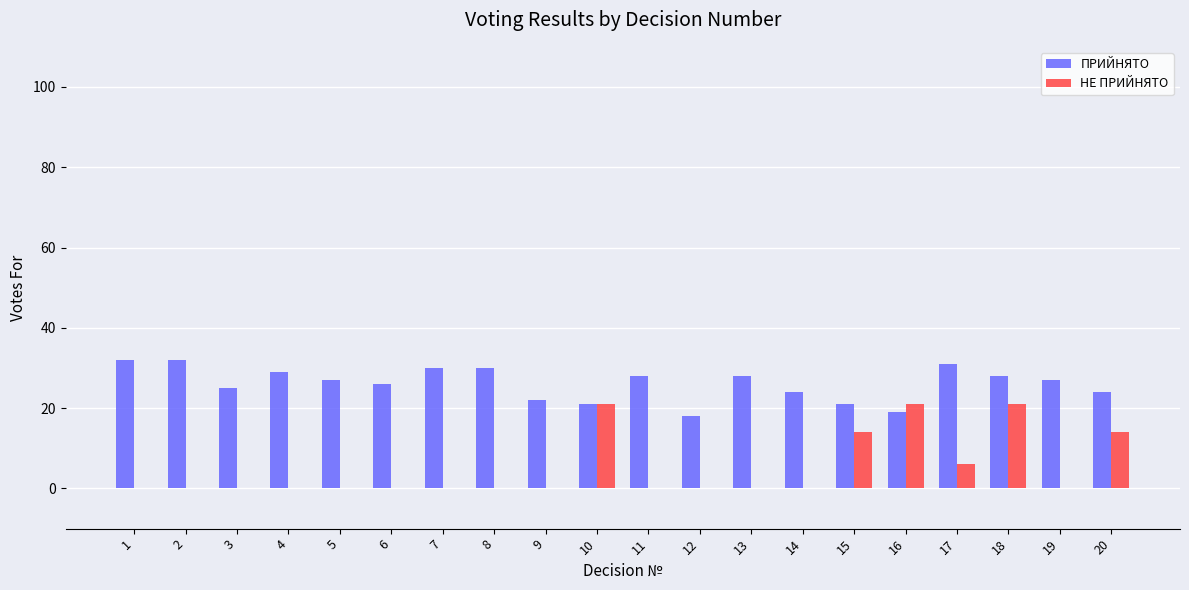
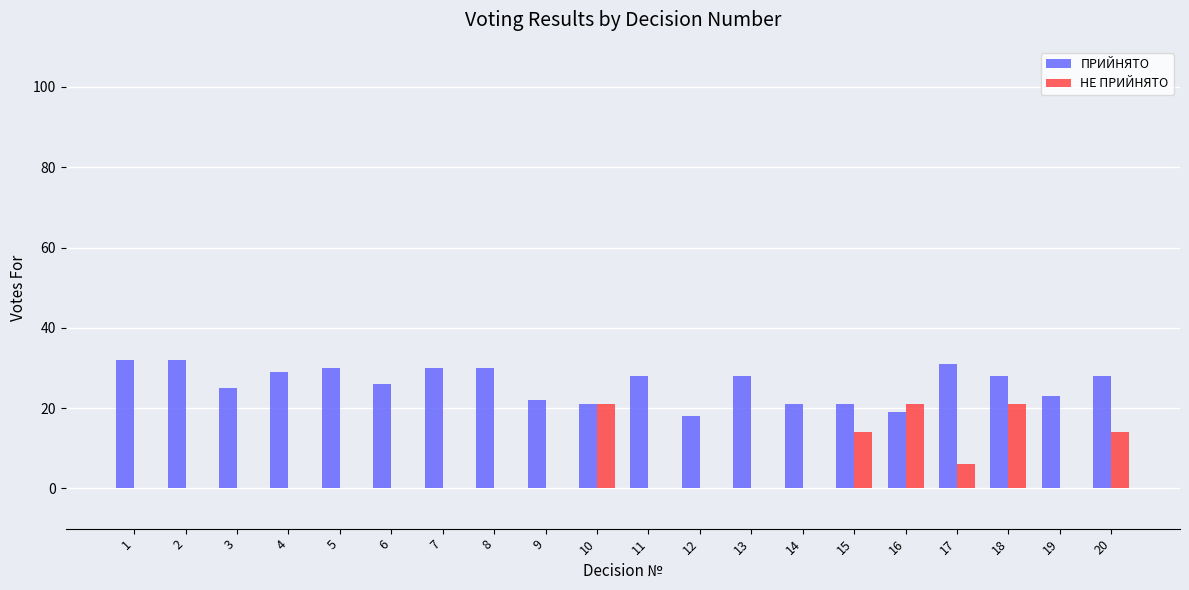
  {
    "ПРИЙНЯТО": {
      "1": 32,
      "2": 32,
      "3": 25,
      "4": 29,
-     "5": 27,
+     "5": 30,
      "6": 26,
      "7": 30,
      "8": 30,
      "9": 22,
      "10": 21,
      "11": 28,
      "12": 18,
      "13": 28,
-     "14": 24,
+     "14": 21,
      "15": 21,
      "16": 19,
      "17": 31,
      "18": 28,
-     "19": 27,
-     "20": 24
+     "19": 23,
+     "20": 28
    },
    "НЕ ПРИЙНЯТО": {
      "1": 0,
      "2": 0,
      "3": 0,
      "4": 0,
      "5": 0,
      "6": 0,
      "7": 0,
      "8": 0,
      "9": 0,
      "10": 21,
      "11": 0,
      "12": 0,
      "13": 0,
      "14": 0,
      "15": 14,
      "16": 21,
      "17": 6,
      "18": 21,
      "19": 0,
      "20": 14
    }
  }
